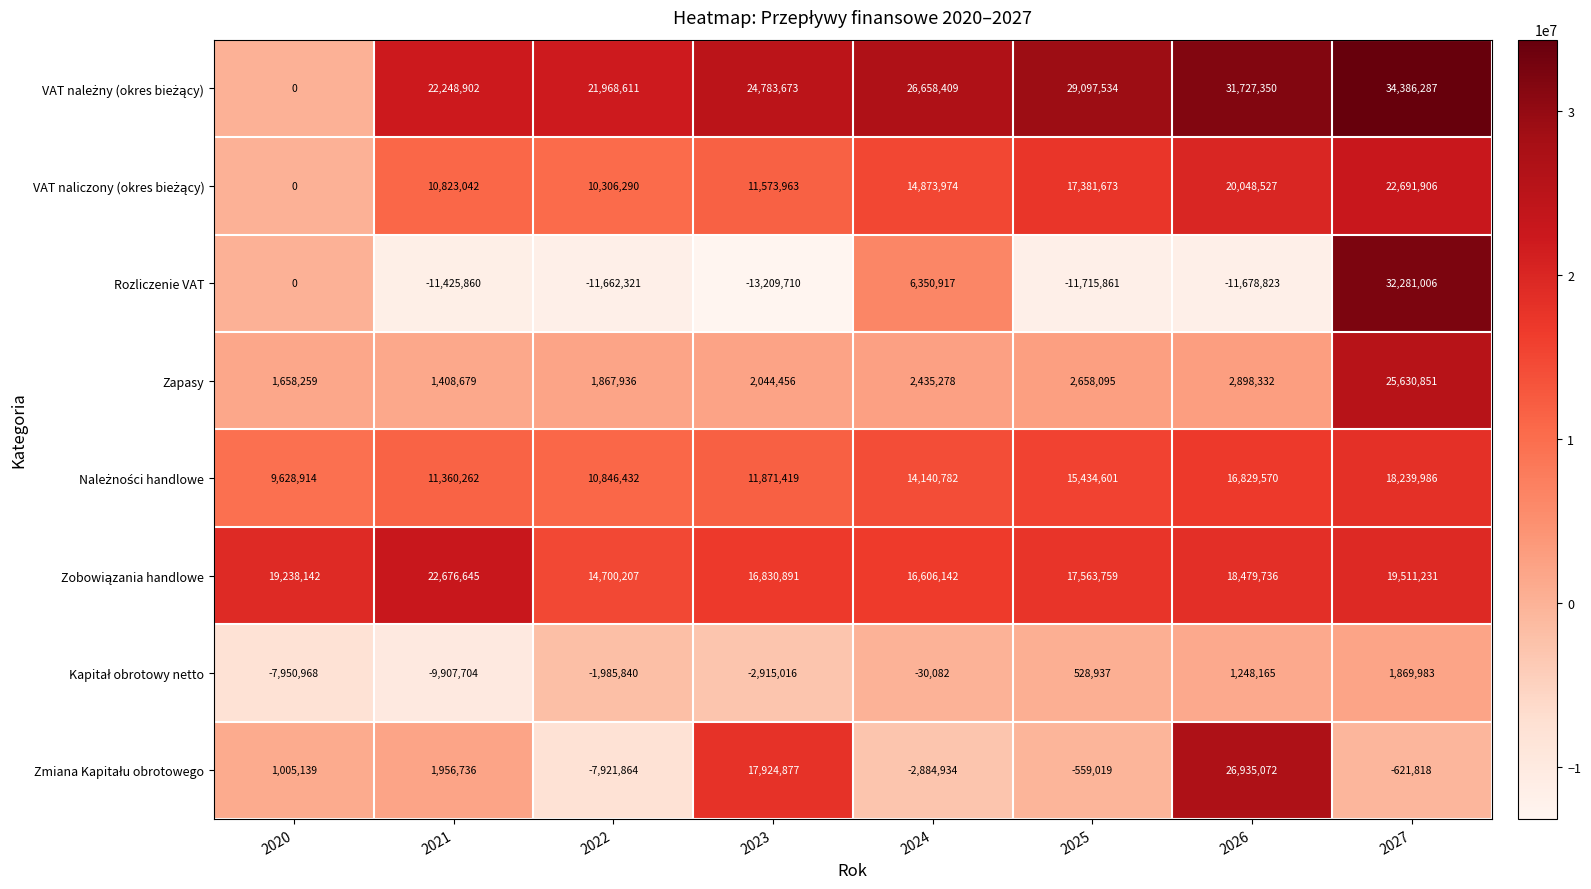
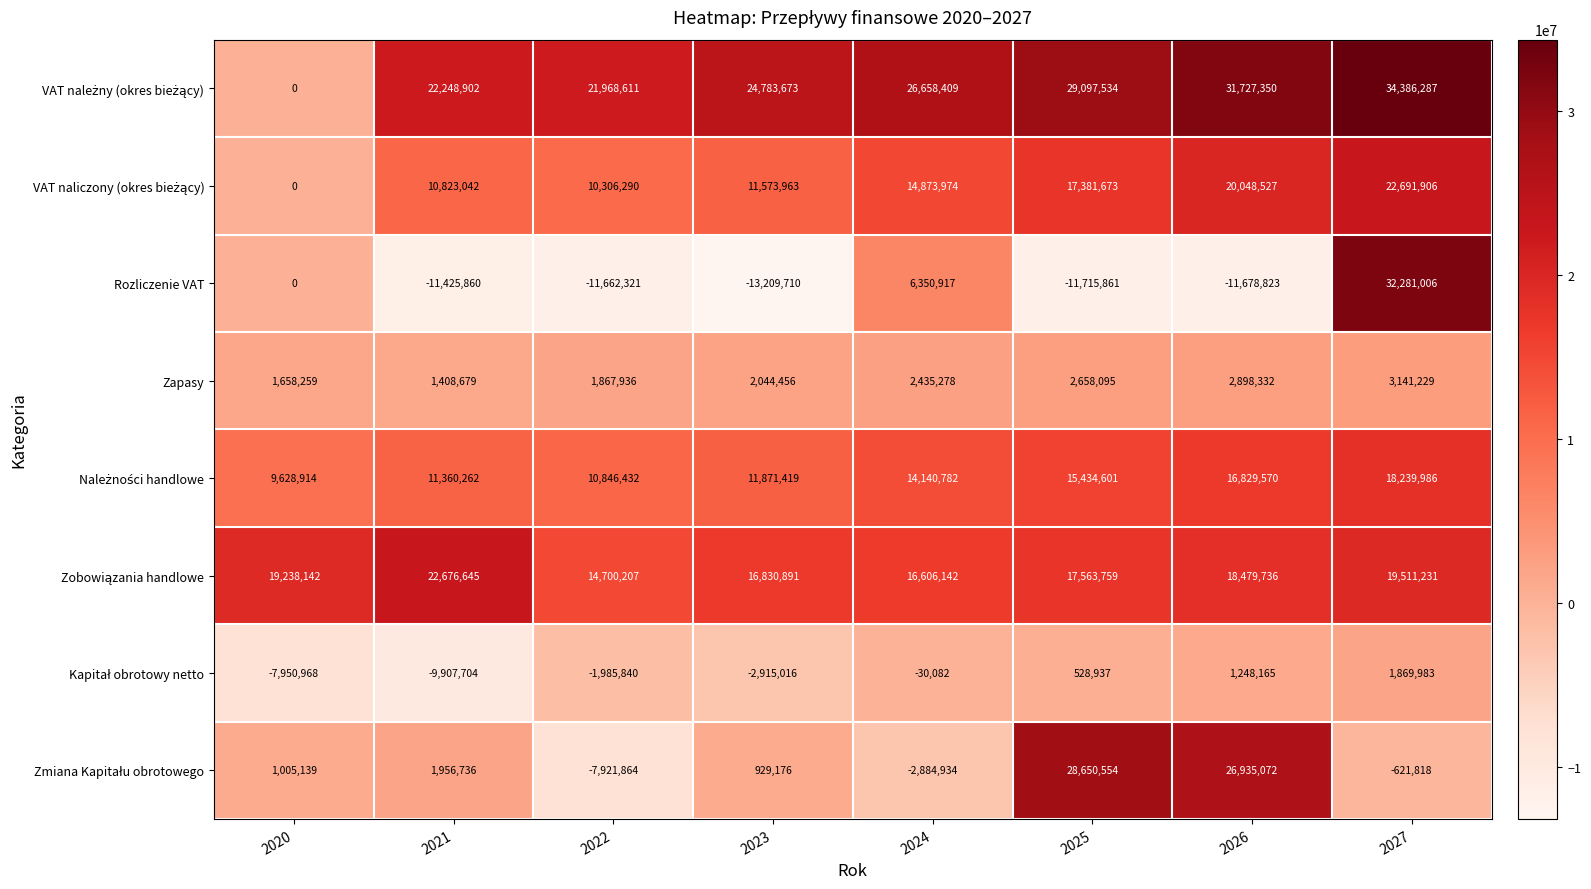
  {
    "VAT należny (okres bieżący)": {
      "2020": "0",
      "2021": "22,248,902",
      "2022": "21,968,611",
      "2023": "24,783,673",
      "2024": "26,658,409",
      "2025": "29,097,534",
      "2026": "31,727,350",
      "2027": "34,386,287"
    },
    "VAT naliczony (okres bieżący)": {
      "2020": "0",
      "2021": "10,823,042",
      "2022": "10,306,290",
      "2023": "11,573,963",
      "2024": "14,873,974",
      "2025": "17,381,673",
      "2026": "20,048,527",
      "2027": "22,691,906"
    },
    "Rozliczenie VAT": {
      "2020": "0",
      "2021": "-11,425,860",
      "2022": "-11,662,321",
      "2023": "-13,209,710",
      "2024": "6,350,917",
      "2025": "-11,715,861",
      "2026": "-11,678,823",
      "2027": "32,281,006"
    },
    "Zapasy": {
      "2020": "1,658,259",
      "2021": "1,408,679",
      "2022": "1,867,936",
      "2023": "2,044,456",
      "2024": "2,435,278",
      "2025": "2,658,095",
      "2026": "2,898,332",
-     "2027": "25,630,851"
+     "2027": "3,141,229"
    },
    "Należności handlowe": {
      "2020": "9,628,914",
      "2021": "11,360,262",
      "2022": "10,846,432",
      "2023": "11,871,419",
      "2024": "14,140,782",
      "2025": "15,434,601",
      "2026": "16,829,570",
      "2027": "18,239,986"
    },
    "Zobowiązania handlowe": {
      "2020": "19,238,142",
      "2021": "22,676,645",
      "2022": "14,700,207",
      "2023": "16,830,891",
      "2024": "16,606,142",
      "2025": "17,563,759",
      "2026": "18,479,736",
      "2027": "19,511,231"
    },
    "Kapitał obrotowy netto": {
      "2020": "-7,950,968",
      "2021": "-9,907,704",
      "2022": "-1,985,840",
      "2023": "-2,915,016",
      "2024": "-30,082",
      "2025": "528,937",
      "2026": "1,248,165",
      "2027": "1,869,983"
    },
    "Zmiana Kapitału obrotowego": {
      "2020": "1,005,139",
      "2021": "1,956,736",
      "2022": "-7,921,864",
-     "2023": "17,924,877",
+     "2023": "929,176",
      "2024": "-2,884,934",
-     "2025": "-559,019",
+     "2025": "28,650,554",
      "2026": "26,935,072",
      "2027": "-621,818"
    }
  }
